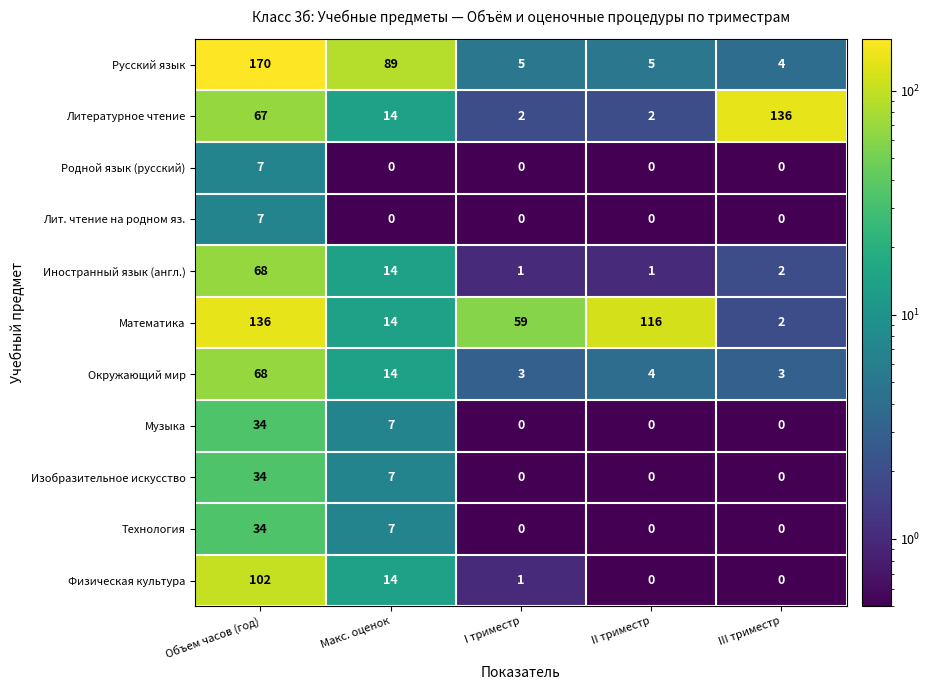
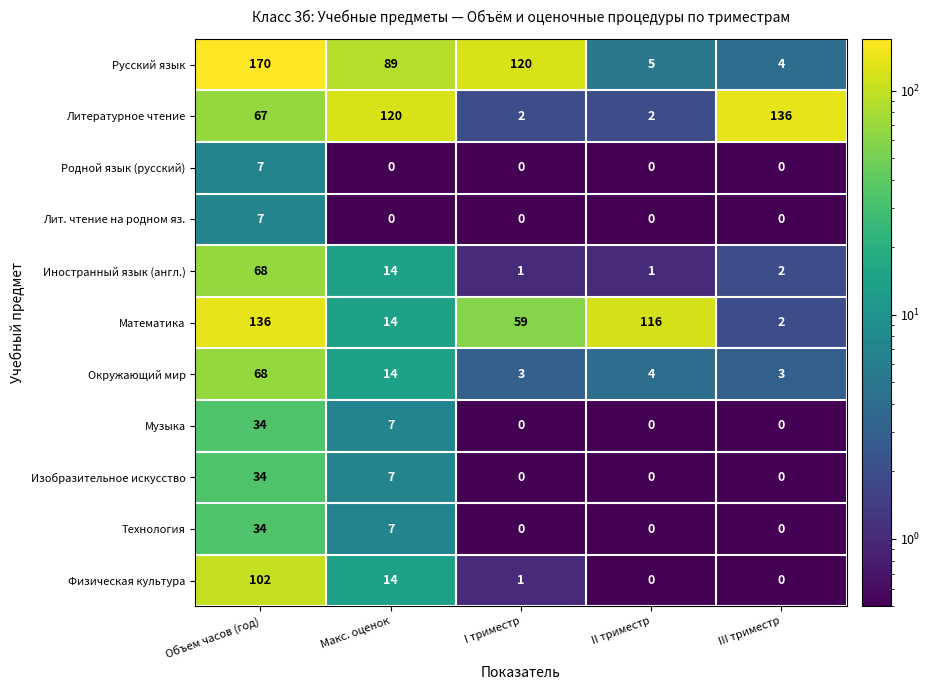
  {
    "Русский язык": {
      "Объем часов (год)": 170,
      "Макс. оценок": 89,
-     "I триместр": 5,
+     "I триместр": 120,
      "II триместр": 5,
      "III триместр": 4
    },
    "Литературное чтение": {
      "Объем часов (год)": 67,
-     "Макс. оценок": 14,
+     "Макс. оценок": 120,
      "I триместр": 2,
      "II триместр": 2,
      "III триместр": 136
    },
    "Родной язык (русский)": {
      "Объем часов (год)": 7,
      "Макс. оценок": 0,
      "I триместр": 0,
      "II триместр": 0,
      "III триместр": 0
    },
    "Лит. чтение на родном яз.": {
      "Объем часов (год)": 7,
      "Макс. оценок": 0,
      "I триместр": 0,
      "II триместр": 0,
      "III триместр": 0
    },
    "Иностранный язык (англ.)": {
      "Объем часов (год)": 68,
      "Макс. оценок": 14,
      "I триместр": 1,
      "II триместр": 1,
      "III триместр": 2
    },
    "Математика": {
      "Объем часов (год)": 136,
      "Макс. оценок": 14,
      "I триместр": 59,
      "II триместр": 116,
      "III триместр": 2
    },
    "Окружающий мир": {
      "Объем часов (год)": 68,
      "Макс. оценок": 14,
      "I триместр": 3,
      "II триместр": 4,
      "III триместр": 3
    },
    "Музыка": {
      "Объем часов (год)": 34,
      "Макс. оценок": 7,
      "I триместр": 0,
      "II триместр": 0,
      "III триместр": 0
    },
    "Изобразительное искусство": {
      "Объем часов (год)": 34,
      "Макс. оценок": 7,
      "I триместр": 0,
      "II триместр": 0,
      "III триместр": 0
    },
    "Технология": {
      "Объем часов (год)": 34,
      "Макс. оценок": 7,
      "I триместр": 0,
      "II триместр": 0,
      "III триместр": 0
    },
    "Физическая культура": {
      "Объем часов (год)": 102,
      "Макс. оценок": 14,
      "I триместр": 1,
      "II триместр": 0,
      "III триместр": 0
    }
  }
